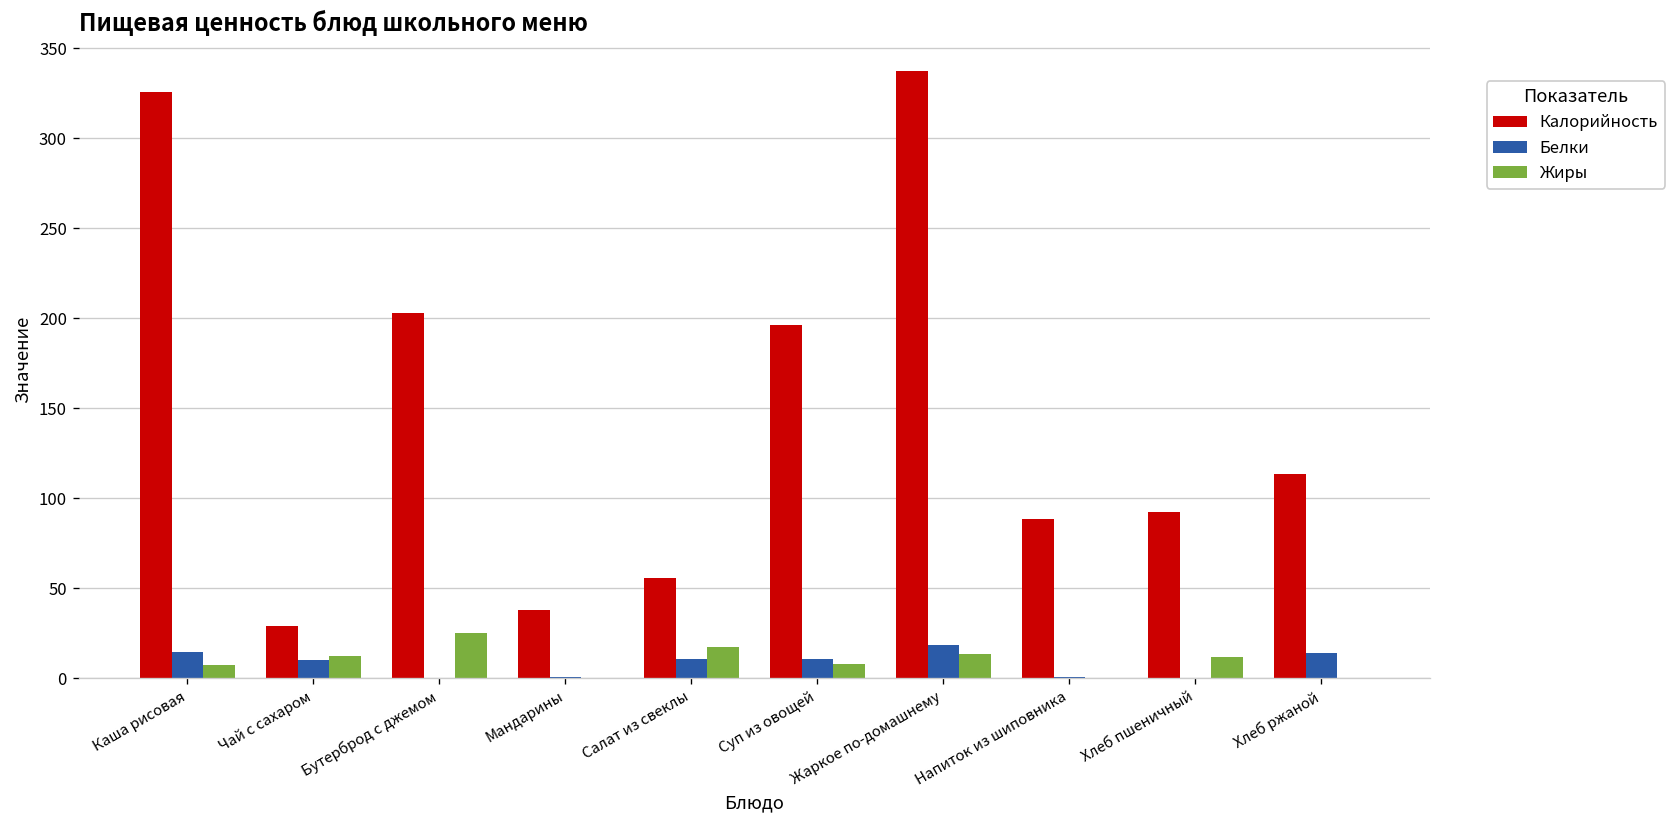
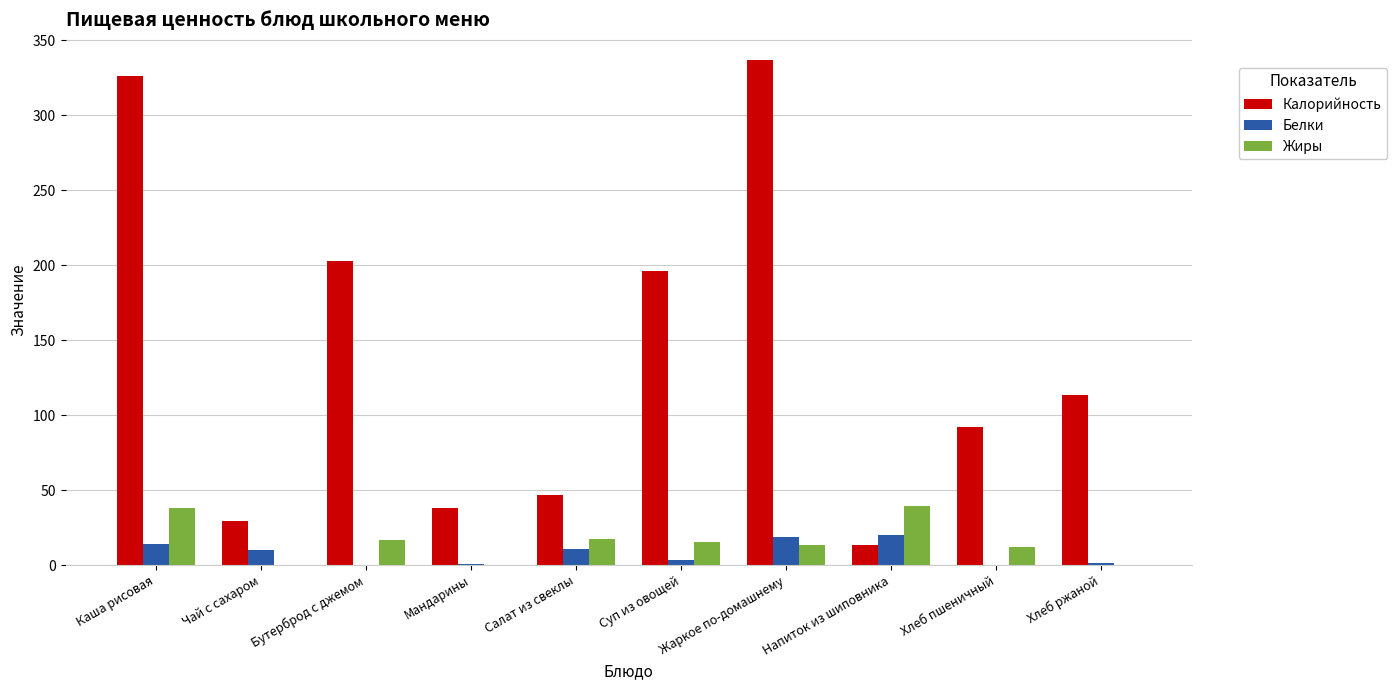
  {
    "Калорийность": {
      "Каша рисовая": 326,
      "Чай с сахаром": 29,
      "Бутерброд с джемом": 203,
      "Мандарины": 38,
-     "Салат из свеклы": 56,
+     "Салат из свеклы": 47,
      "Суп из овощей": 196,
      "Жаркое по-домашнему": 337,
-     "Напиток из шиповника": 88,
+     "Напиток из шиповника": 13,
      "Хлеб пшеничный": 92,
      "Хлеб ржаной": 113
    },
    "Белки": {
      "Каша рисовая": 14,
      "Чай с сахаром": 10,
      "Бутерброд с джемом": 0,
      "Салат из свеклы": 10,
-     "Суп из овощей": 10,
+     "Суп из овощей": 3,
      "Жаркое по-домашнему": 19,
-     "Напиток из шиповника": 1,
+     "Напиток из шиповника": 20,
      "Хлеб пшеничный": 0,
-     "Хлеб ржаной": 14
+     "Хлеб ржаной": 2
    },
    "Жиры": {
-     "Каша рисовая": 7,
-     "Чай с сахаром": 12,
-     "Бутерброд с джемом": 25,
+     "Каша рисовая": 38,
+     "Чай с сахаром": 0,
+     "Бутерброд с джемом": 17,
      "Салат из свеклы": 17,
-     "Суп из овощей": 8,
+     "Суп из овощей": 16,
      "Жаркое по-домашнему": 14,
-     "Напиток из шиповника": 0,
+     "Напиток из шиповника": 39,
      "Хлеб пшеничный": 12,
      "Хлеб ржаной": 0
    }
  }
